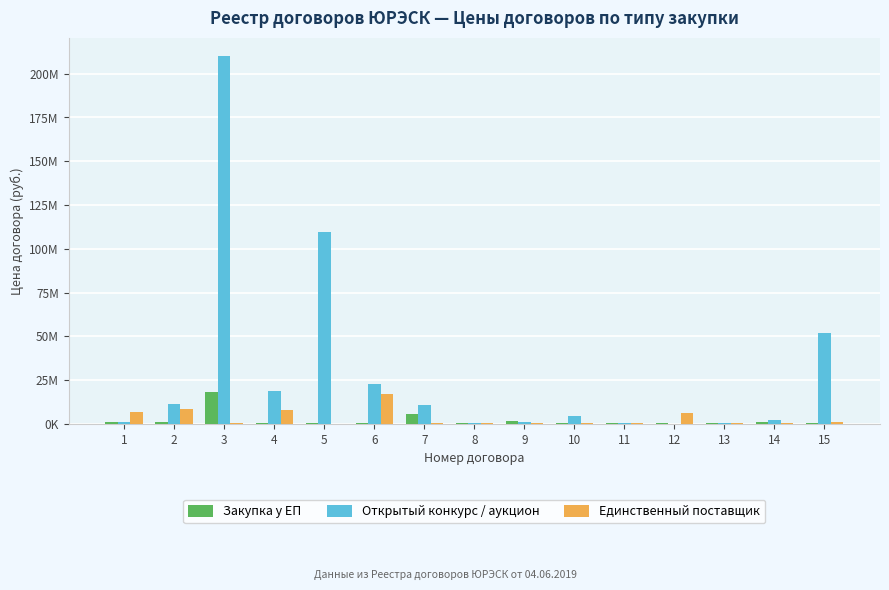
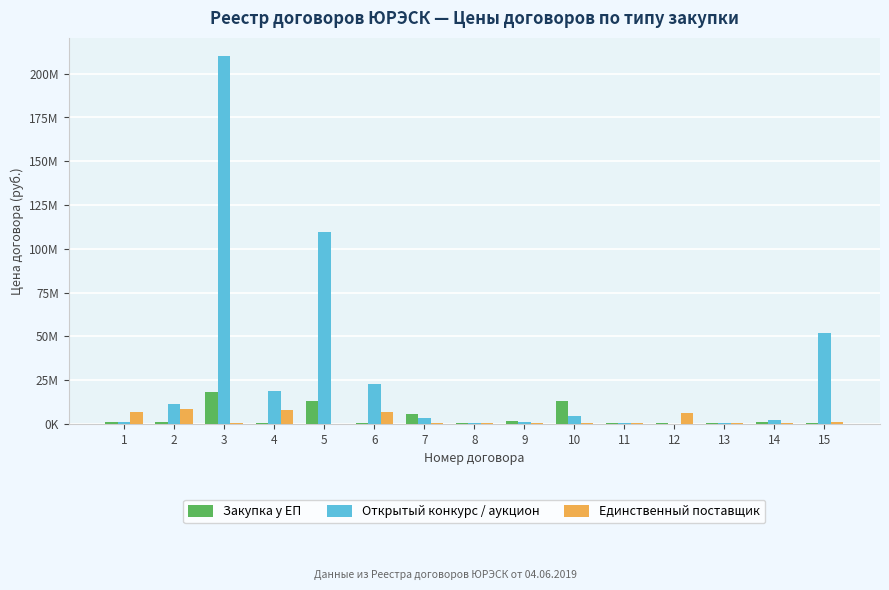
  {
    "Закупка у ЕП": {
      "3": 18000000,
-     "5": 0,
+     "5": 13000000,
      "7": 6000000,
      "9": 2000000,
-     "10": 0
+     "10": 13000000
    },
    "Открытый конкурс / аукцион": {
      "2": 11000000,
      "3": 210000000,
      "4": 19000000,
      "5": 110000000,
      "6": 23000000,
-     "7": 11000000,
+     "7": 4000000,
      "10": 4000000,
      "14": 2000000,
      "15": 52000000
    },
    "Единственный поставщик": {
      "1": 7000000,
      "2": 9000000,
      "4": 8000000,
-     "6": 17000000,
+     "6": 7000000,
      "12": 6000000
    }
  }
